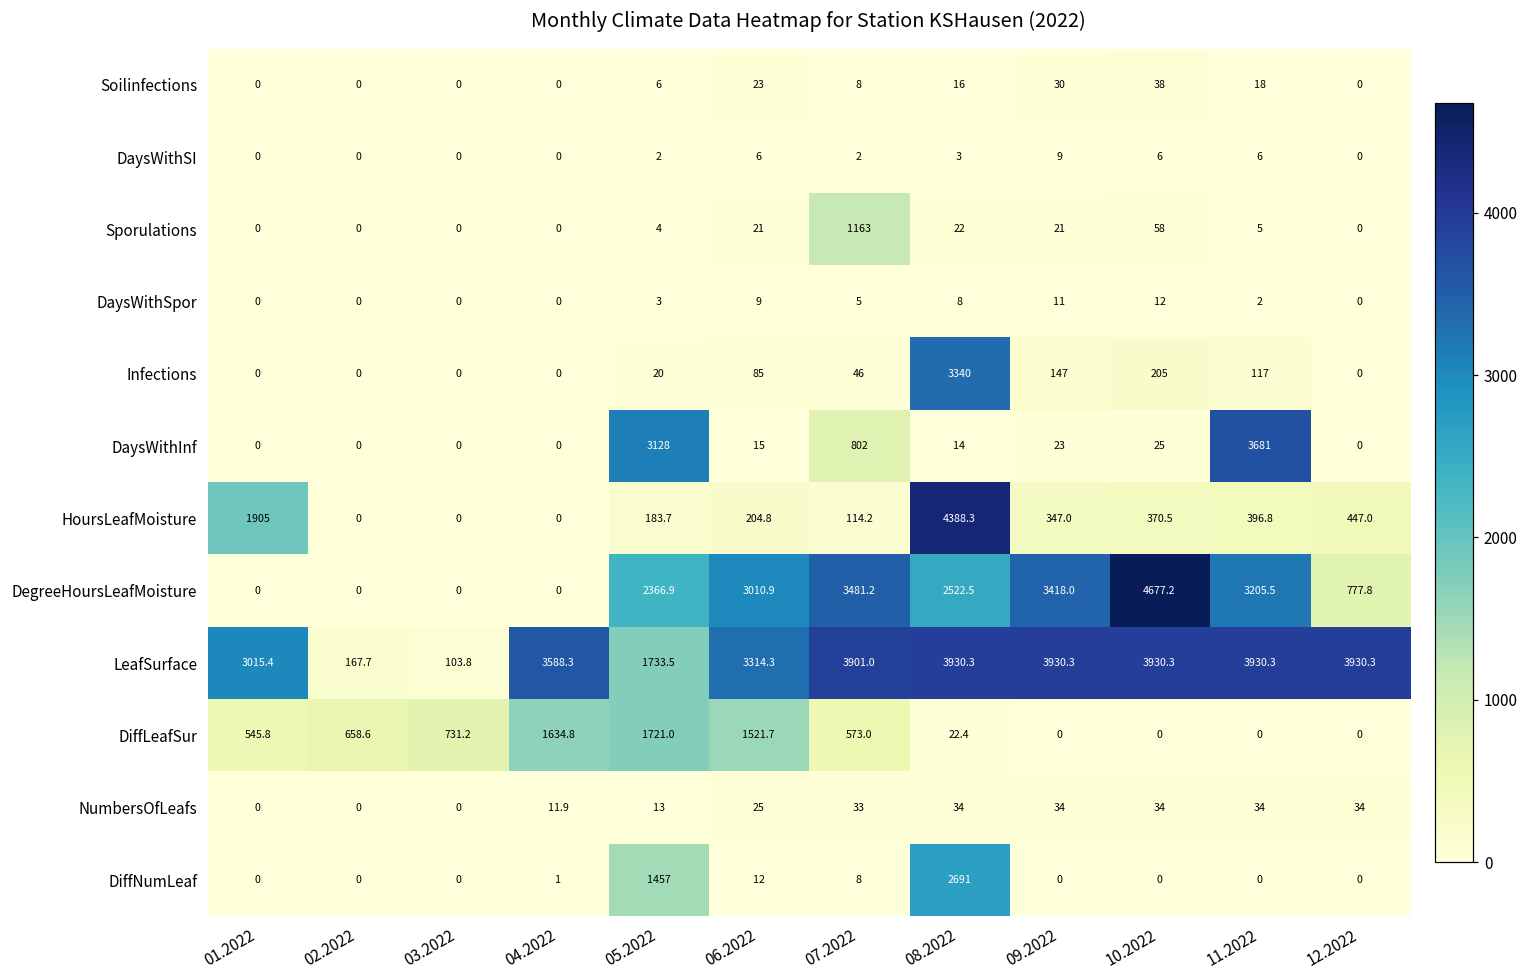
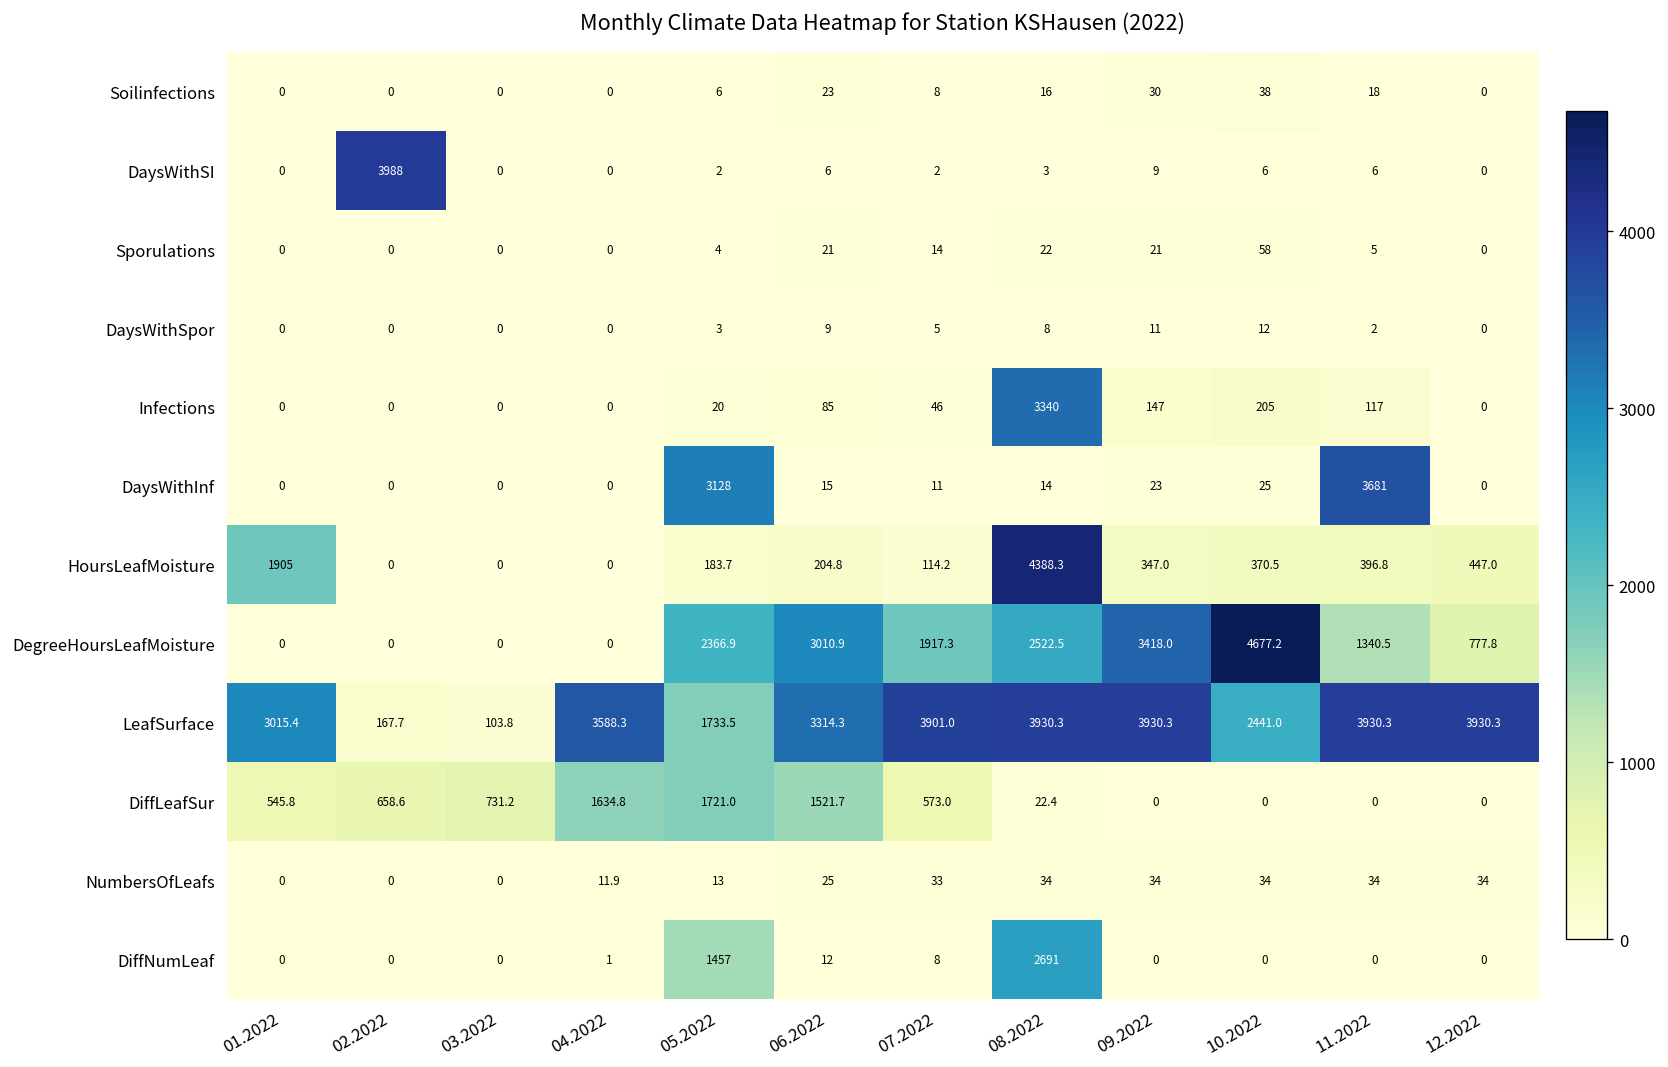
  {
    "Soilinfections": {
      "01.2022": 0,
      "02.2022": 0,
      "03.2022": 0,
      "04.2022": 0,
      "05.2022": 6,
      "06.2022": 23,
      "07.2022": 8,
      "08.2022": 16,
      "09.2022": 30,
      "10.2022": 38,
      "11.2022": 18,
      "12.2022": 0
    },
    "DaysWithSI": {
      "01.2022": 0,
-     "02.2022": 0,
+     "02.2022": 3988,
      "03.2022": 0,
      "04.2022": 0,
      "05.2022": 2,
      "06.2022": 6,
      "07.2022": 2,
      "08.2022": 3,
      "09.2022": 9,
      "10.2022": 6,
      "11.2022": 6,
      "12.2022": 0
    },
    "Sporulations": {
      "01.2022": 0,
      "02.2022": 0,
      "03.2022": 0,
      "04.2022": 0,
      "05.2022": 4,
      "06.2022": 21,
-     "07.2022": 1163,
+     "07.2022": 14,
      "08.2022": 22,
      "09.2022": 21,
      "10.2022": 58,
      "11.2022": 5,
      "12.2022": 0
    },
    "DaysWithSpor": {
      "01.2022": 0,
      "02.2022": 0,
      "03.2022": 0,
      "04.2022": 0,
      "05.2022": 3,
      "06.2022": 9,
      "07.2022": 5,
      "08.2022": 8,
      "09.2022": 11,
      "10.2022": 12,
      "11.2022": 2,
      "12.2022": 0
    },
    "Infections": {
      "01.2022": 0,
      "02.2022": 0,
      "03.2022": 0,
      "04.2022": 0,
      "05.2022": 20,
      "06.2022": 85,
      "07.2022": 46,
      "08.2022": 3340,
      "09.2022": 147,
      "10.2022": 205,
      "11.2022": 117,
      "12.2022": 0
    },
    "DaysWithInf": {
      "01.2022": 0,
      "02.2022": 0,
      "03.2022": 0,
      "04.2022": 0,
      "05.2022": 3128,
      "06.2022": 15,
-     "07.2022": 802,
+     "07.2022": 11,
      "08.2022": 14,
      "09.2022": 23,
      "10.2022": 25,
      "11.2022": 3681,
      "12.2022": 0
    },
    "HoursLeafMoisture": {
      "01.2022": 1905,
      "02.2022": 0,
      "03.2022": 0,
      "04.2022": 0,
      "05.2022": 183.7,
      "06.2022": 204.8,
      "07.2022": 114.2,
      "08.2022": 4388.3,
      "09.2022": 347.0,
      "10.2022": 370.5,
      "11.2022": 396.8,
      "12.2022": 447.0
    },
    "DegreeHoursLeafMoisture": {
      "01.2022": 0,
      "02.2022": 0,
      "03.2022": 0,
      "04.2022": 0,
      "05.2022": 2366.9,
      "06.2022": 3010.9,
-     "07.2022": 3481.2,
+     "07.2022": 1917.3,
      "08.2022": 2522.5,
      "09.2022": 3418.0,
      "10.2022": 4677.2,
-     "11.2022": 3205.5,
+     "11.2022": 1340.5,
      "12.2022": 777.8
    },
    "LeafSurface": {
      "01.2022": 3015.4,
      "02.2022": 167.7,
      "03.2022": 103.8,
      "04.2022": 3588.3,
      "05.2022": 1733.5,
      "06.2022": 3314.3,
      "07.2022": 3901.0,
      "08.2022": 3930.3,
      "09.2022": 3930.3,
-     "10.2022": 3930.3,
+     "10.2022": 2441.0,
      "11.2022": 3930.3,
      "12.2022": 3930.3
    },
    "DiffLeafSur": {
      "01.2022": 545.8,
      "02.2022": 658.6,
      "03.2022": 731.2,
      "04.2022": 1634.8,
      "05.2022": 1721.0,
      "06.2022": 1521.7,
      "07.2022": 573.0,
      "08.2022": 22.4,
      "09.2022": 0,
      "10.2022": 0,
      "11.2022": 0,
      "12.2022": 0
    },
    "NumbersOfLeafs": {
      "01.2022": 0,
      "02.2022": 0,
      "03.2022": 0,
      "04.2022": 11.9,
      "05.2022": 13,
      "06.2022": 25,
      "07.2022": 33,
      "08.2022": 34,
      "09.2022": 34,
      "10.2022": 34,
      "11.2022": 34,
      "12.2022": 34
    },
    "DiffNumLeaf": {
      "01.2022": 0,
      "02.2022": 0,
      "03.2022": 0,
      "04.2022": 1,
      "05.2022": 1457,
      "06.2022": 12,
      "07.2022": 8,
      "08.2022": 2691,
      "09.2022": 0,
      "10.2022": 0,
      "11.2022": 0,
      "12.2022": 0
    }
  }
